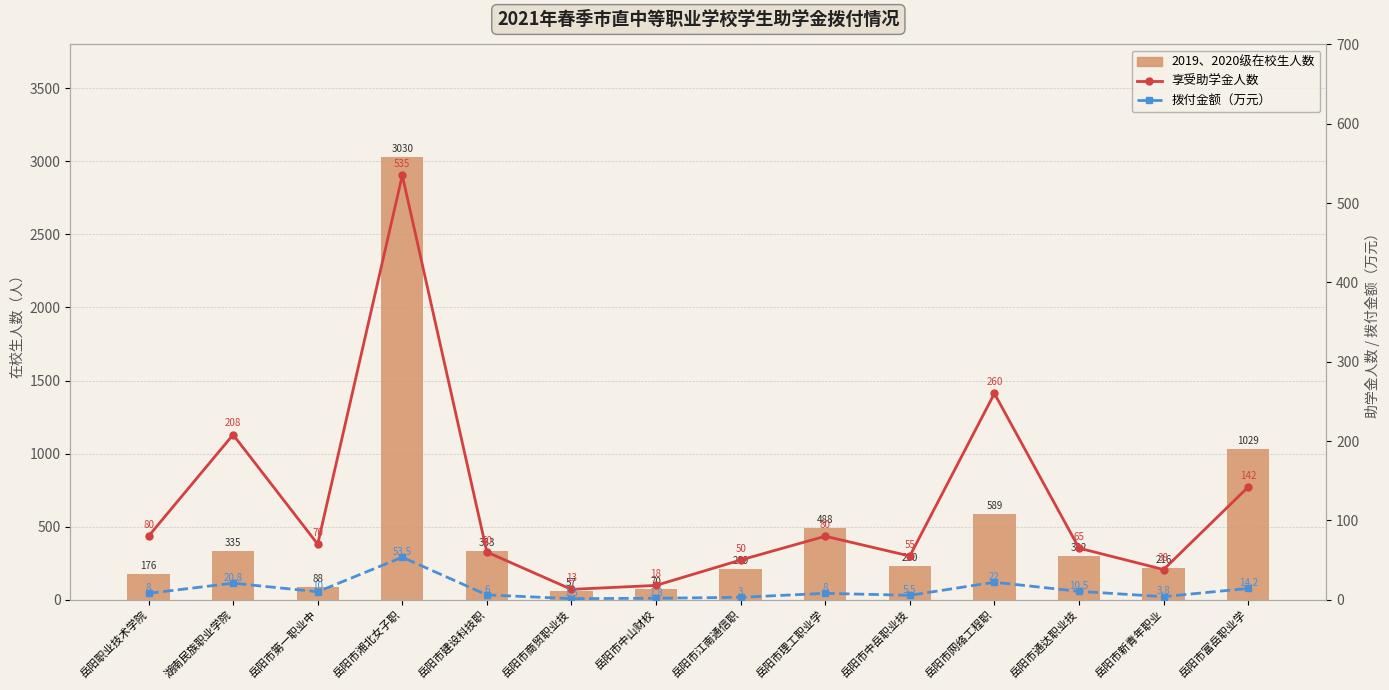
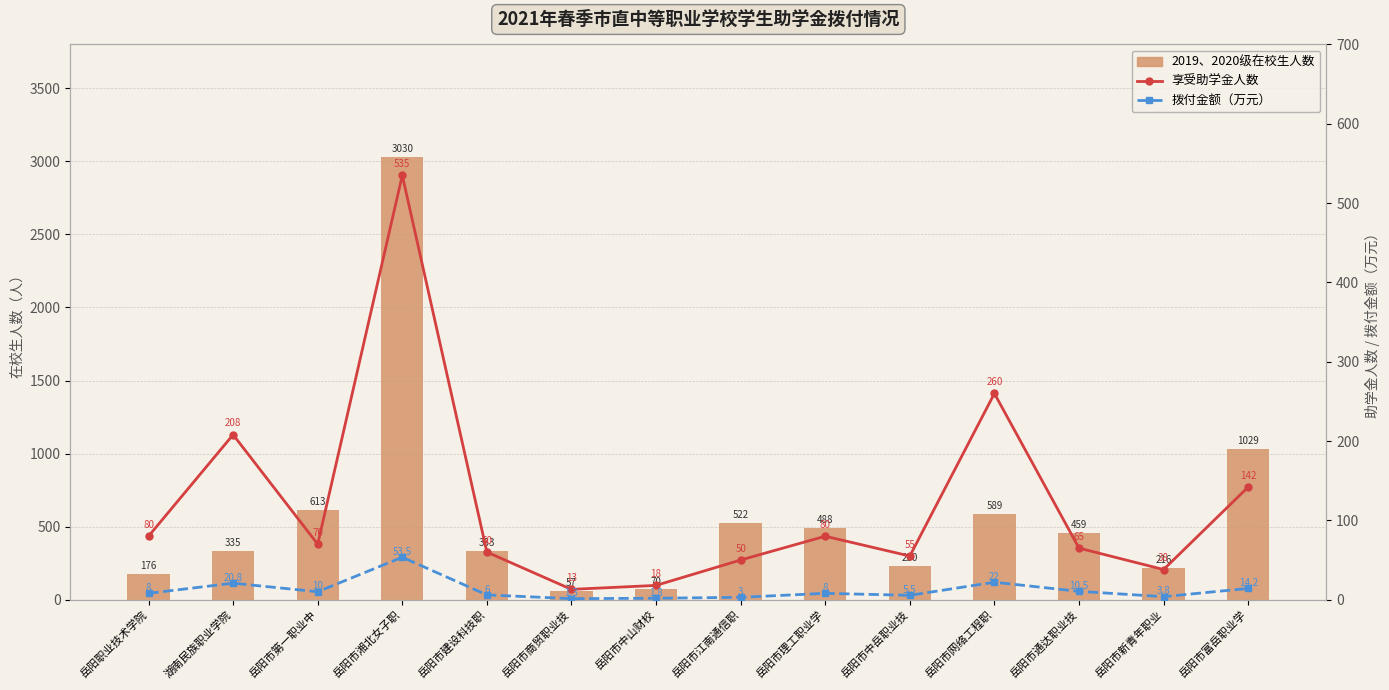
  {
    "2019、2020级在校生人数": {
      "岳阳职业技术学院": 176,
      "湖南民族职业学院": 335,
-     "岳阳市第一职业中": 88,
+     "岳阳市第一职业中": 613,
      "岳阳市湘北女子职": 3030,
-     "岳阳市江南通信职": 209,
+     "岳阳市江南通信职": 522,
      "岳阳市网络工程职": 589,
-     "岳阳市通达职业技": 302,
+     "岳阳市通达职业技": 459,
      "岳阳市富岳职业学": 1029
    },
    "享受助学金人数": {
      "岳阳职业技术学院": 80,
      "湖南民族职业学院": 208,
      "岳阳市第一职业中": 70,
      "岳阳市湘北女子职": 535,
      "岳阳市江南通信职": 50,
      "岳阳市中岳职业技": 55,
      "岳阳市网络工程职": 260,
      "岳阳市通达职业技": 65,
      "岳阳市富岳职业学": 142
    },
    "拨付金额（万元）": {
      "岳阳职业技术学院": 8,
      "湖南民族职业学院": 20.8,
      "岳阳市第一职业中": 10,
      "岳阳市湘北女子职": 53.5,
      "岳阳市建设科技职": 6,
      "岳阳市中山财校": 1.8,
      "岳阳市江南通信职": 3,
      "岳阳市理工职业学": 8,
      "岳阳市中岳职业技": 5.5,
      "岳阳市网络工程职": 22,
      "岳阳市通达职业技": 10.5,
      "岳阳市新青年职业": 3.8,
      "岳阳市富岳职业学": 14.2
    }
  }
